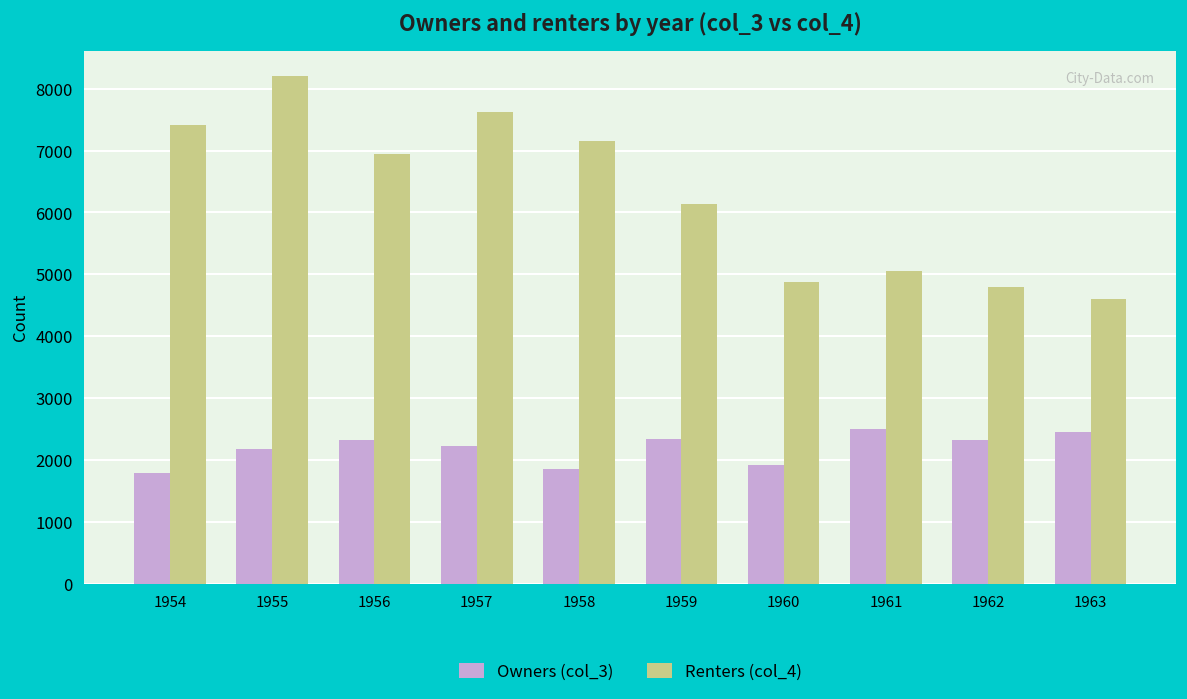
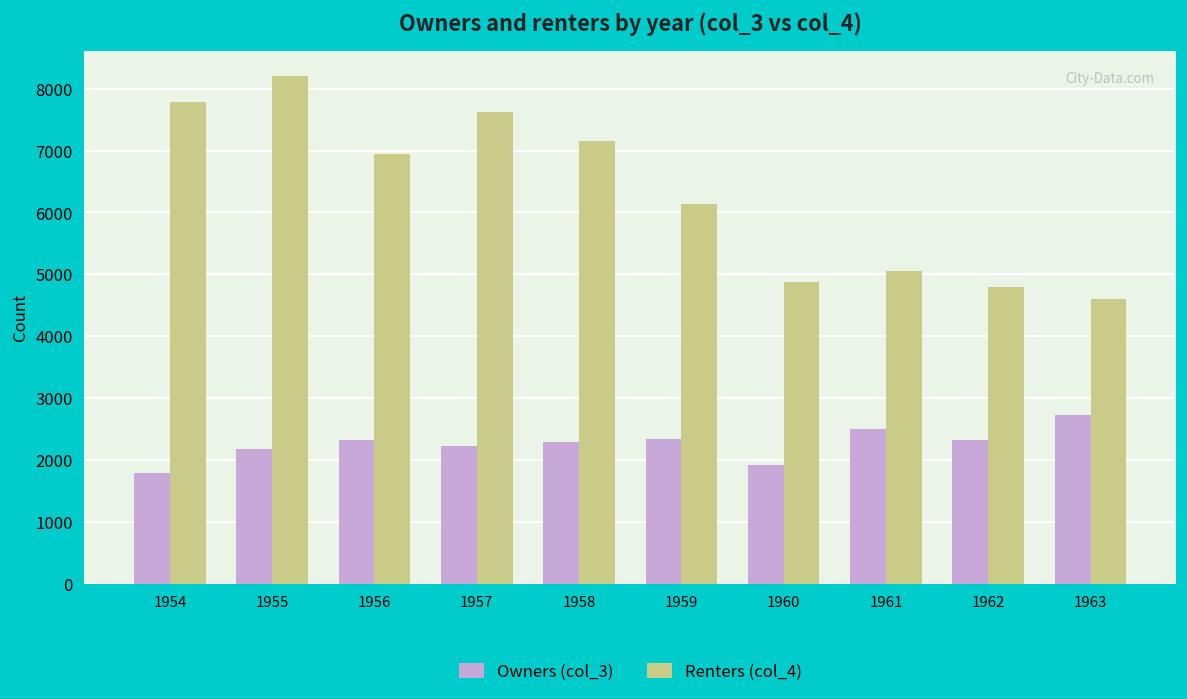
  {
    "Owners (col_3)": {
      "1954": 1800,
      "1955": 2200,
      "1956": 2300,
      "1957": 2200,
-     "1958": 1900,
+     "1958": 2300,
      "1959": 2300,
      "1960": 1900,
      "1961": 2500,
      "1962": 2300,
-     "1963": 2500
+     "1963": 2700
    },
    "Renters (col_4)": {
-     "1954": 7400,
+     "1954": 7800,
      "1955": 8200,
      "1956": 6900,
      "1957": 7600,
      "1958": 7200,
      "1959": 6100,
      "1960": 4900,
      "1961": 5100,
      "1962": 4800,
      "1963": 4600
    }
  }
